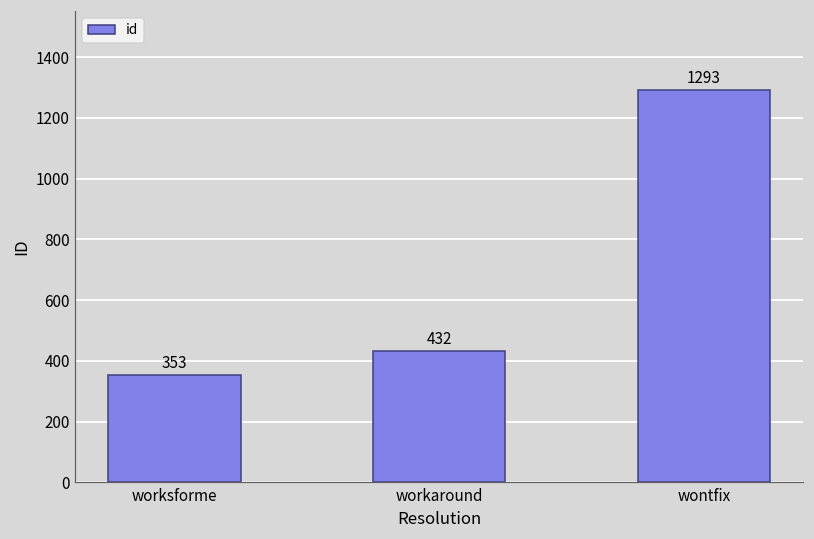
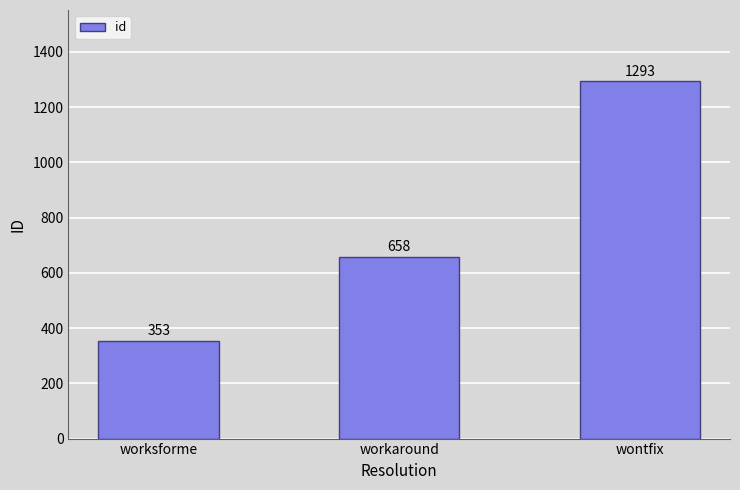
  {
    "worksforme": 353,
-   "workaround": 432,
+   "workaround": 658,
    "wontfix": 1293
  }
